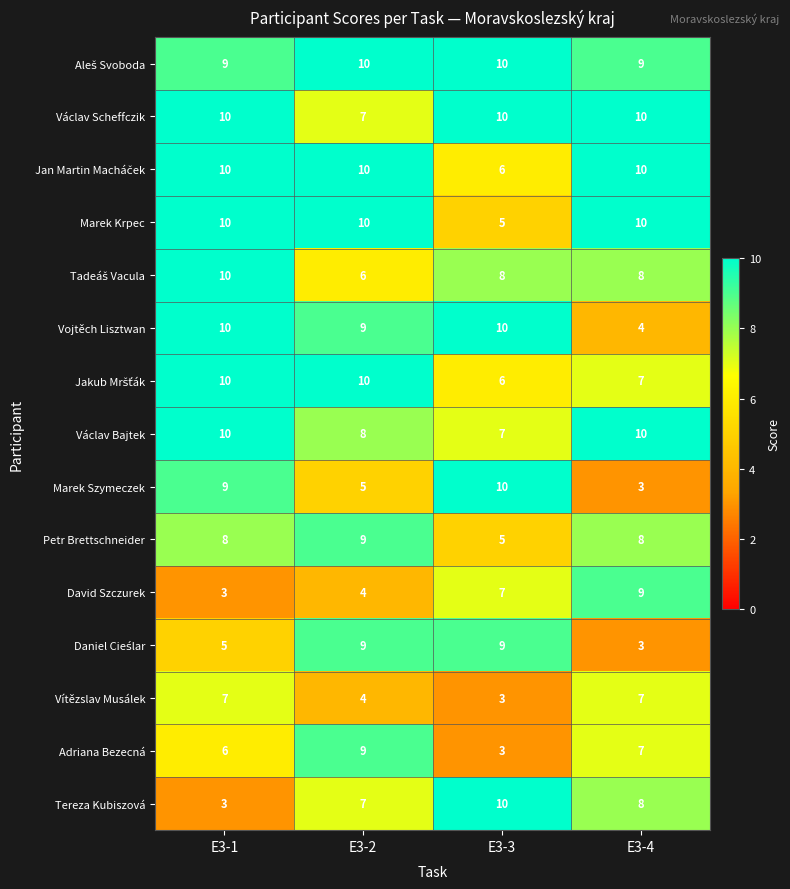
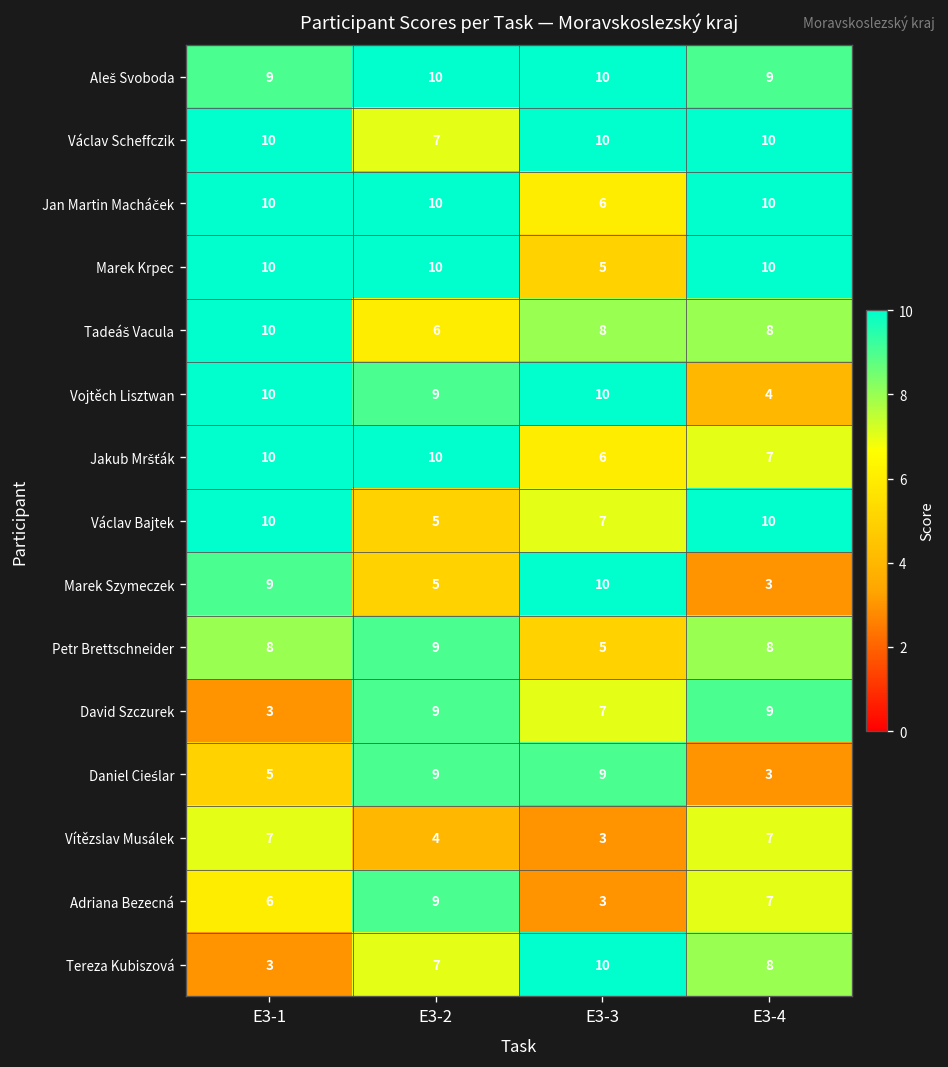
  {
    "Aleš Svoboda": {
      "E3-1": 9,
      "E3-2": 10,
      "E3-3": 10,
      "E3-4": 9
    },
    "Václav Scheffczik": {
      "E3-1": 10,
      "E3-2": 7,
      "E3-3": 10,
      "E3-4": 10
    },
    "Jan Martin Macháček": {
      "E3-1": 10,
      "E3-2": 10,
      "E3-3": 6,
      "E3-4": 10
    },
    "Marek Krpec": {
      "E3-1": 10,
      "E3-2": 10,
      "E3-3": 5,
      "E3-4": 10
    },
    "Tadeáš Vacula": {
      "E3-1": 10,
      "E3-2": 6,
      "E3-3": 8,
      "E3-4": 8
    },
    "Vojtěch Lisztwan": {
      "E3-1": 10,
      "E3-2": 9,
      "E3-3": 10,
      "E3-4": 4
    },
    "Jakub Mršťák": {
      "E3-1": 10,
      "E3-2": 10,
      "E3-3": 6,
      "E3-4": 7
    },
    "Václav Bajtek": {
      "E3-1": 10,
-     "E3-2": 8,
+     "E3-2": 5,
      "E3-3": 7,
      "E3-4": 10
    },
    "Marek Szymeczek": {
      "E3-1": 9,
      "E3-2": 5,
      "E3-3": 10,
      "E3-4": 3
    },
    "Petr Brettschneider": {
      "E3-1": 8,
      "E3-2": 9,
      "E3-3": 5,
      "E3-4": 8
    },
    "David Szczurek": {
      "E3-1": 3,
-     "E3-2": 4,
+     "E3-2": 9,
      "E3-3": 7,
      "E3-4": 9
    },
    "Daniel Cieślar": {
      "E3-1": 5,
      "E3-2": 9,
      "E3-3": 9,
      "E3-4": 3
    },
    "Vítězslav Musálek": {
      "E3-1": 7,
      "E3-2": 4,
      "E3-3": 3,
      "E3-4": 7
    },
    "Adriana Bezecná": {
      "E3-1": 6,
      "E3-2": 9,
      "E3-3": 3,
      "E3-4": 7
    },
    "Tereza Kubiszová": {
      "E3-1": 3,
      "E3-2": 7,
      "E3-3": 10,
      "E3-4": 8
    }
  }
